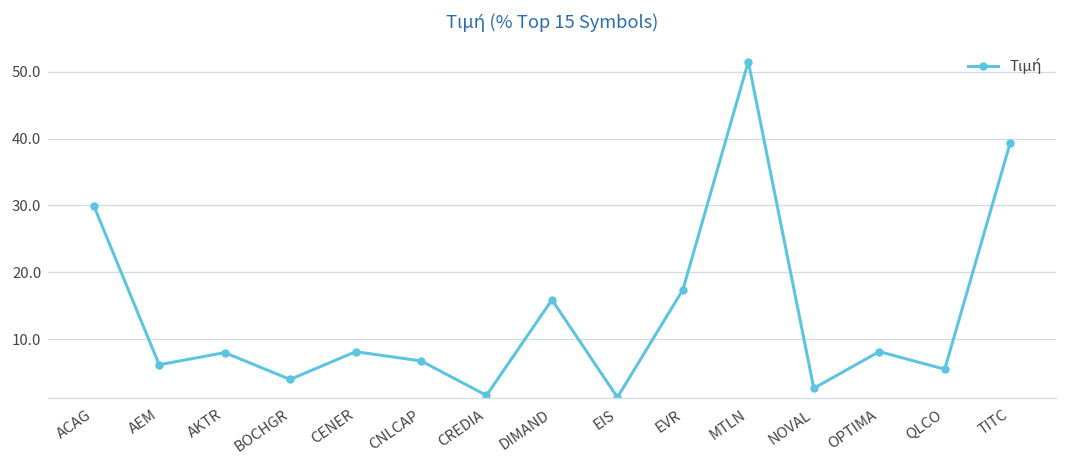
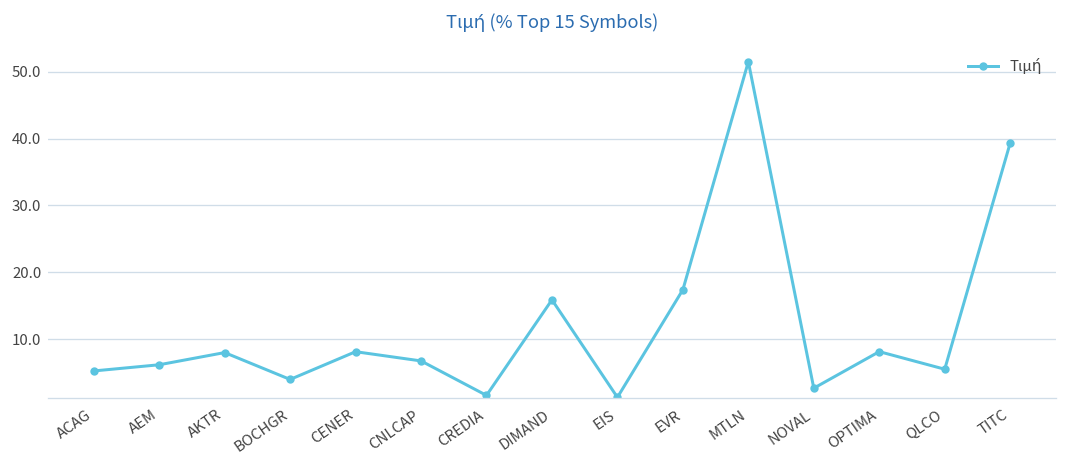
  {
-   "ACAG": 30,
+   "ACAG": 5,
    "AEM": 6,
    "AKTR": 8,
    "BOCHGR": 4,
    "CENER": 8,
    "CNLCAP": 7,
    "CREDIA": 2,
    "DIMAND": 16,
    "EIS": 1,
    "EVR": 17,
    "MTLN": 52,
    "NOVAL": 3,
    "OPTIMA": 8,
    "QLCO": 6,
    "TITC": 39
  }
